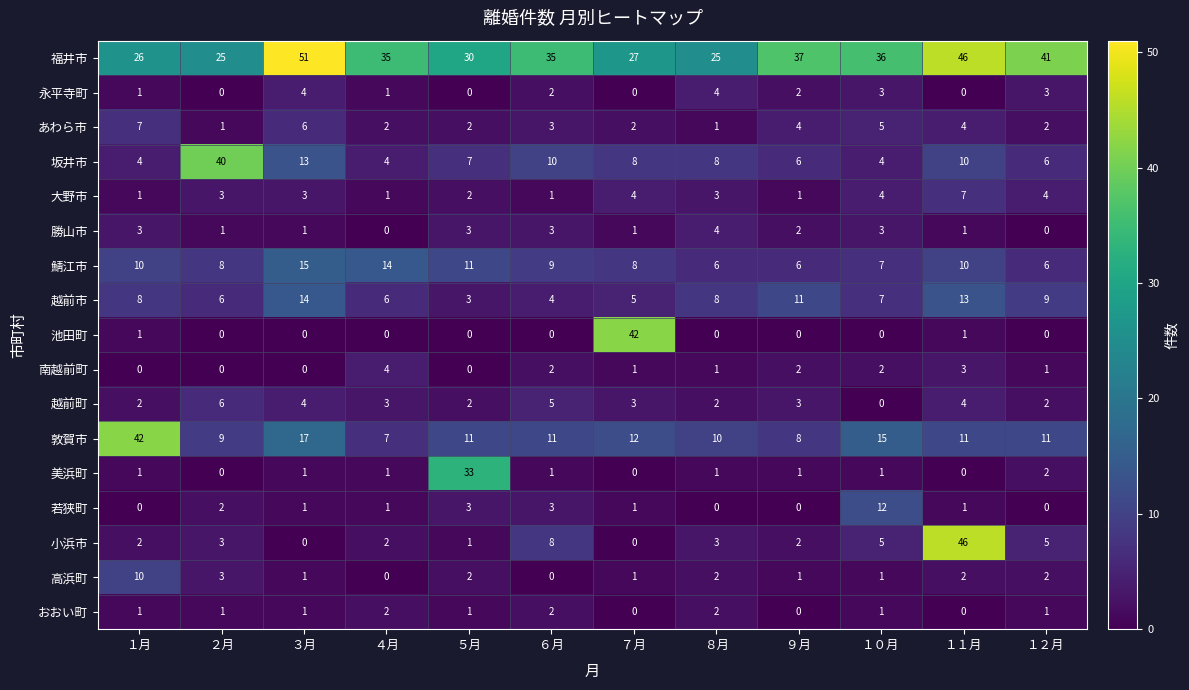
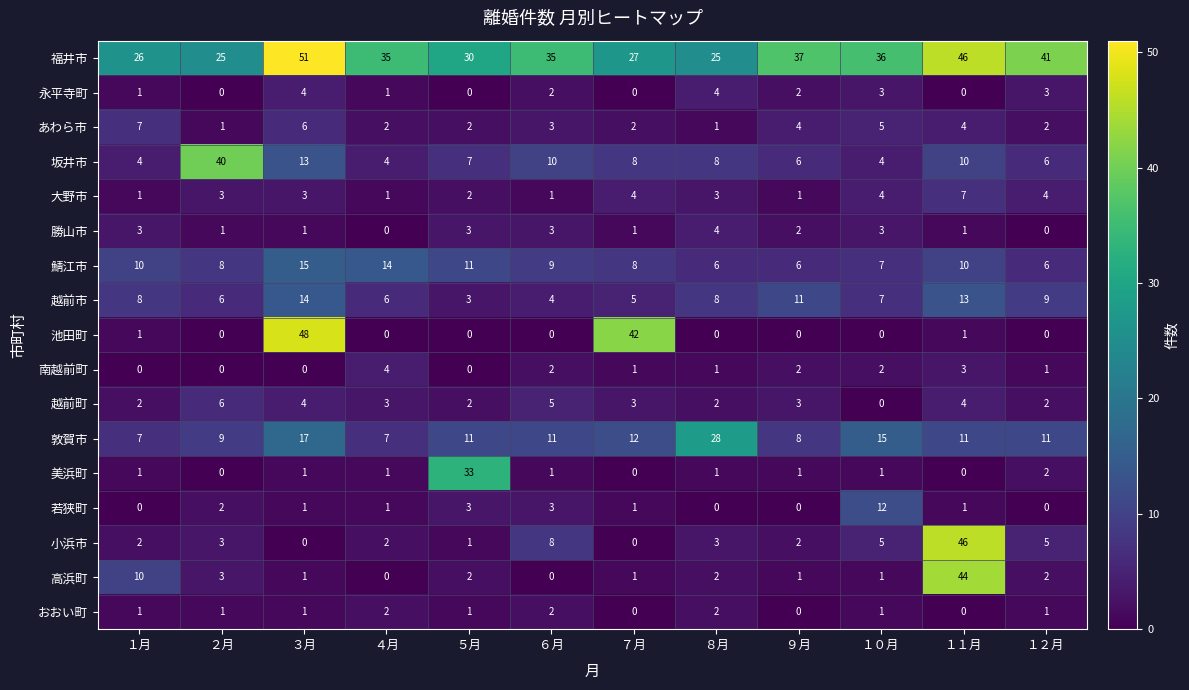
  {
    "池田町": {
      "１月": 1,
      "２月": 0,
-     "３月": 0,
+     "３月": 48,
      "４月": 0,
      "５月": 0,
      "６月": 0,
      "７月": 42,
      "８月": 0,
      "９月": 0,
      "１０月": 0,
      "１１月": 1,
      "１２月": 0
    },
    "敦賀市": {
-     "１月": 42,
+     "１月": 7,
      "２月": 9,
      "３月": 17,
      "４月": 7,
      "５月": 11,
      "６月": 11,
      "７月": 12,
-     "８月": 10,
+     "８月": 28,
      "９月": 8,
      "１０月": 15,
      "１１月": 11,
      "１２月": 11
    },
    "高浜町": {
      "１月": 10,
      "２月": 3,
      "３月": 1,
      "４月": 0,
      "５月": 2,
      "６月": 0,
      "７月": 1,
      "８月": 2,
      "９月": 1,
      "１０月": 1,
-     "１１月": 2,
+     "１１月": 44,
      "１２月": 2
    }
  }
